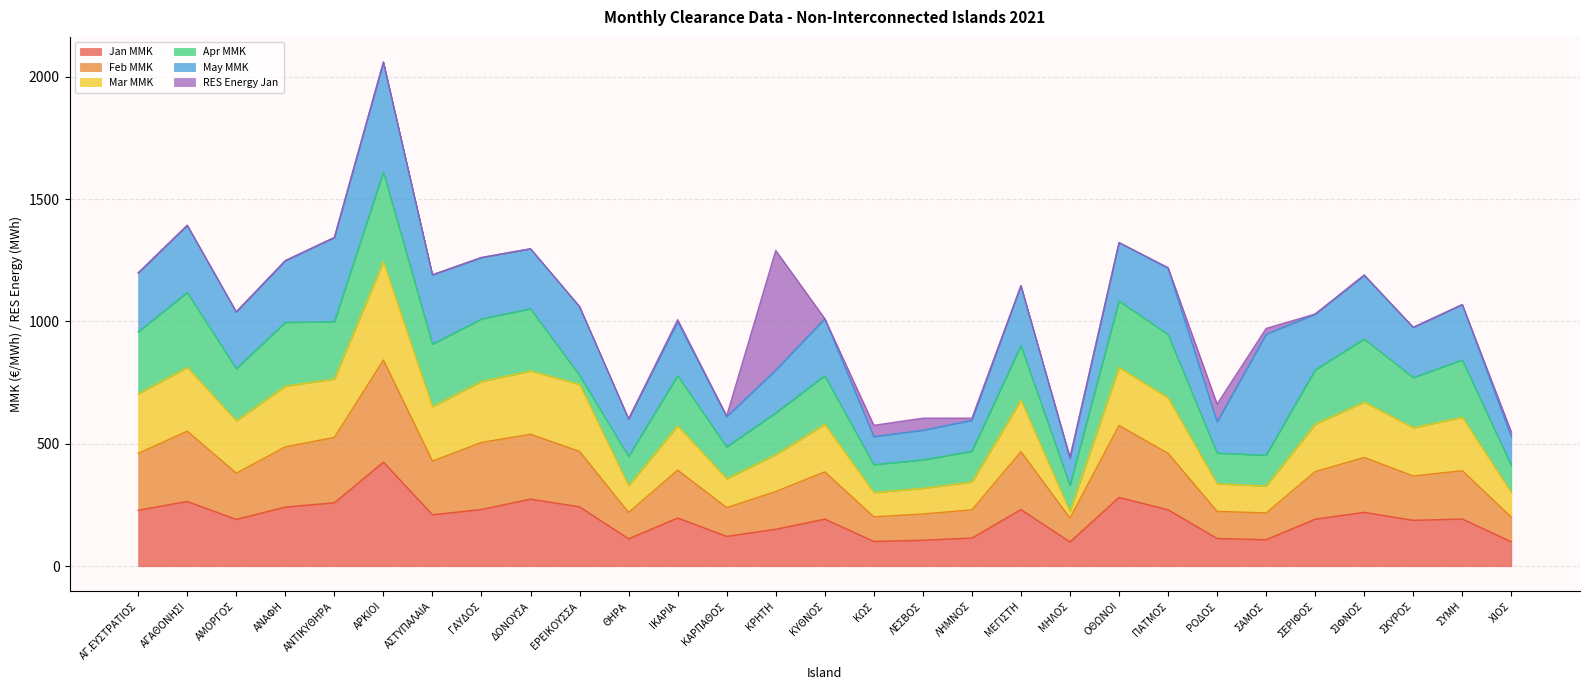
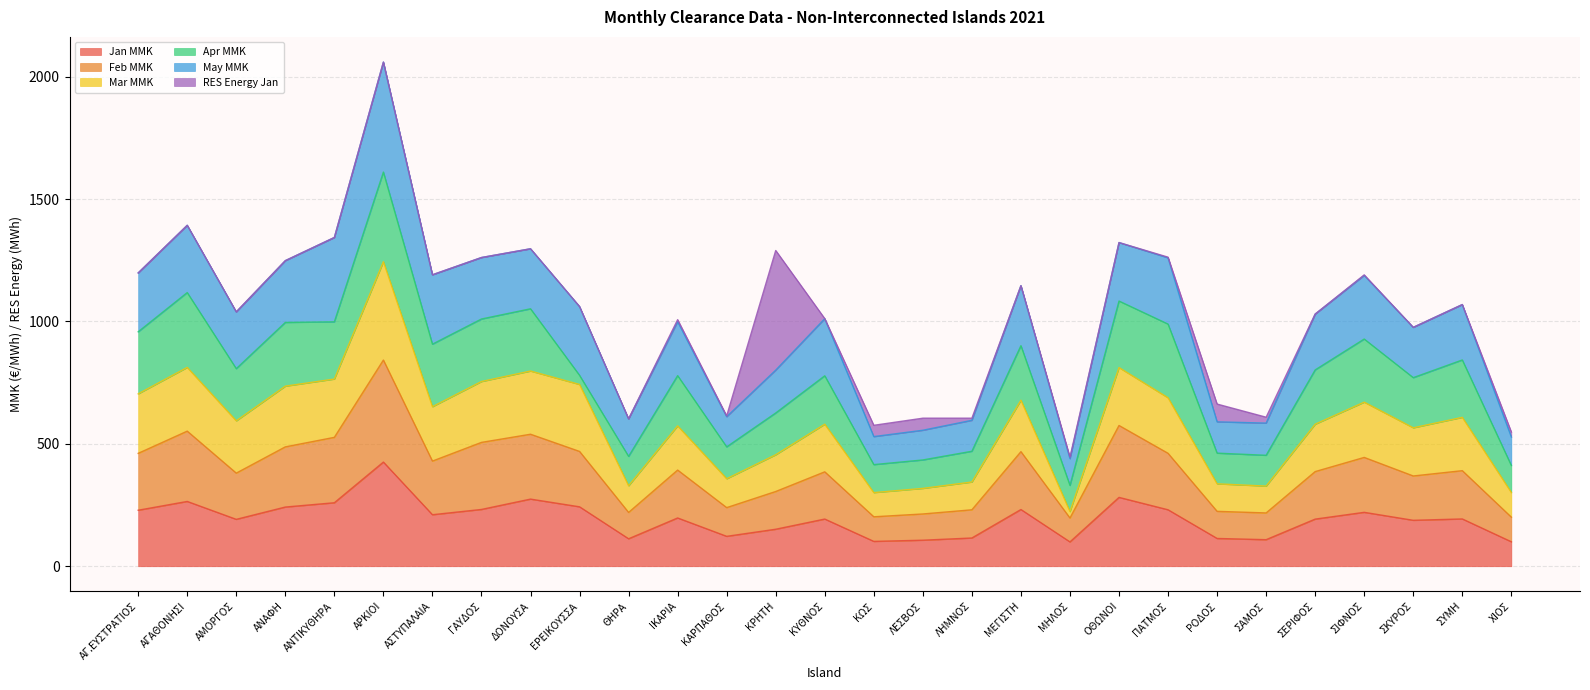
  {
    "Mar MMK": {
      "ΑΓ.ΕΥΣΤΡΑΤΙΟΣ": 240,
      "ΑΓΑΘΟΝΗΣΙ": 260,
      "ΑΜΟΡΓΟΣ": 210,
      "ΑΝΑΦΗ": 250,
      "ΑΝΤΙΚΥΘΗΡΑ": 240,
      "ΑΡΚΙΟΙ": 400,
      "ΑΣΤΥΠΑΛΑΙΑ": 220,
      "ΓΑΥΔΟΣ": 250,
      "ΔΟΝΟΥΣΑ": 260,
      "ΕΡΕΙΚΟΥΣΣΑ": 270,
      "ΘΗΡΑ": 110,
      "ΙΚΑΡΙΑ": 180,
      "ΚΑΡΠΑΘΟΣ": 120,
      "ΚΡΗΤΗ": 150,
      "ΚΥΘΝΟΣ": 190,
      "ΚΩΣ": 100,
      "ΛΕΣΒΟΣ": 100,
      "ΛΗΜΝΟΣ": 110,
      "ΜΕΓΙΣΤΗ": 210,
      "ΜΗΛΟΣ": 30,
      "ΟΘΩΝΟΙ": 240,
      "ΠΑΤΜΟΣ": 230,
      "ΡΟΔΟΣ": 110,
      "ΣΑΜΟΣ": 110,
      "ΣΕΡΙΦΟΣ": 190,
      "ΣΙΦΝΟΣ": 230,
      "ΣΚΥΡΟΣ": 200,
      "ΣΥΜΗ": 220,
      "ΧΙΟΣ": 100
    },
    "Apr MMK": {
      "ΑΓ.ΕΥΣΤΡΑΤΙΟΣ": 250,
      "ΑΓΑΘΟΝΗΣΙ": 310,
      "ΑΜΟΡΓΟΣ": 210,
      "ΑΝΑΦΗ": 260,
      "ΑΝΤΙΚΥΘΗΡΑ": 230,
      "ΑΡΚΙΟΙ": 370,
      "ΑΣΤΥΠΑΛΑΙΑ": 260,
      "ΓΑΥΔΟΣ": 260,
      "ΔΟΝΟΥΣΑ": 250,
      "ΕΡΕΙΚΟΥΣΣΑ": 40,
      "ΘΗΡΑ": 120,
      "ΙΚΑΡΙΑ": 210,
      "ΚΑΡΠΑΘΟΣ": 130,
      "ΚΡΗΤΗ": 170,
      "ΚΥΘΝΟΣ": 200,
      "ΚΩΣ": 110,
      "ΛΕΣΒΟΣ": 120,
      "ΛΗΜΝΟΣ": 130,
      "ΜΕΓΙΣΤΗ": 220,
      "ΜΗΛΟΣ": 110,
      "ΟΘΩΝΟΙ": 270,
-     "ΠΑΤΜΟΣ": 260,
+     "ΠΑΤΜΟΣ": 300,
      "ΡΟΔΟΣ": 130,
      "ΣΑΜΟΣ": 130,
      "ΣΕΡΙΦΟΣ": 220,
      "ΣΙΦΝΟΣ": 260,
      "ΣΚΥΡΟΣ": 200,
      "ΣΥΜΗ": 230,
      "ΧΙΟΣ": 110
    },
    "May MMK": {
      "ΚΡΗΤΗ": 180,
      "ΚΩΣ": 110,
      "ΛΕΣΒΟΣ": 120,
      "ΡΟΔΟΣ": 130,
-     "ΣΑΜΟΣ": 490,
+     "ΣΑΜΟΣ": 130,
      "ΧΙΟΣ": 120
    },
    "RES Energy Jan": {
      "ΚΡΗΤΗ": 490,
      "ΚΩΣ": 50,
      "ΛΕΣΒΟΣ": 50,
      "ΡΟΔΟΣ": 70,
      "ΣΑΜΟΣ": 20,
      "ΧΙΟΣ": 20
    }
  }
